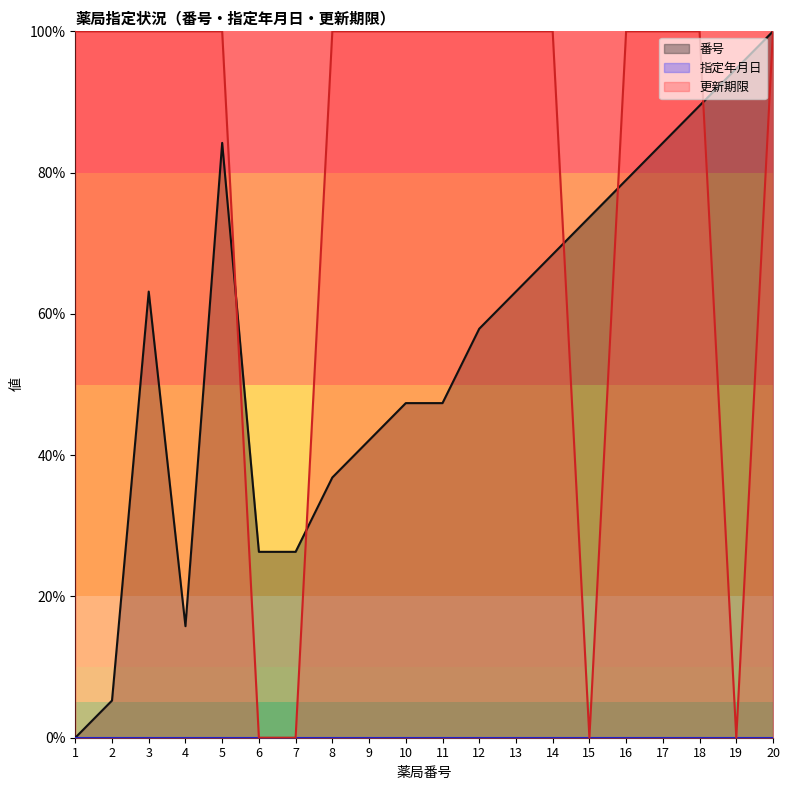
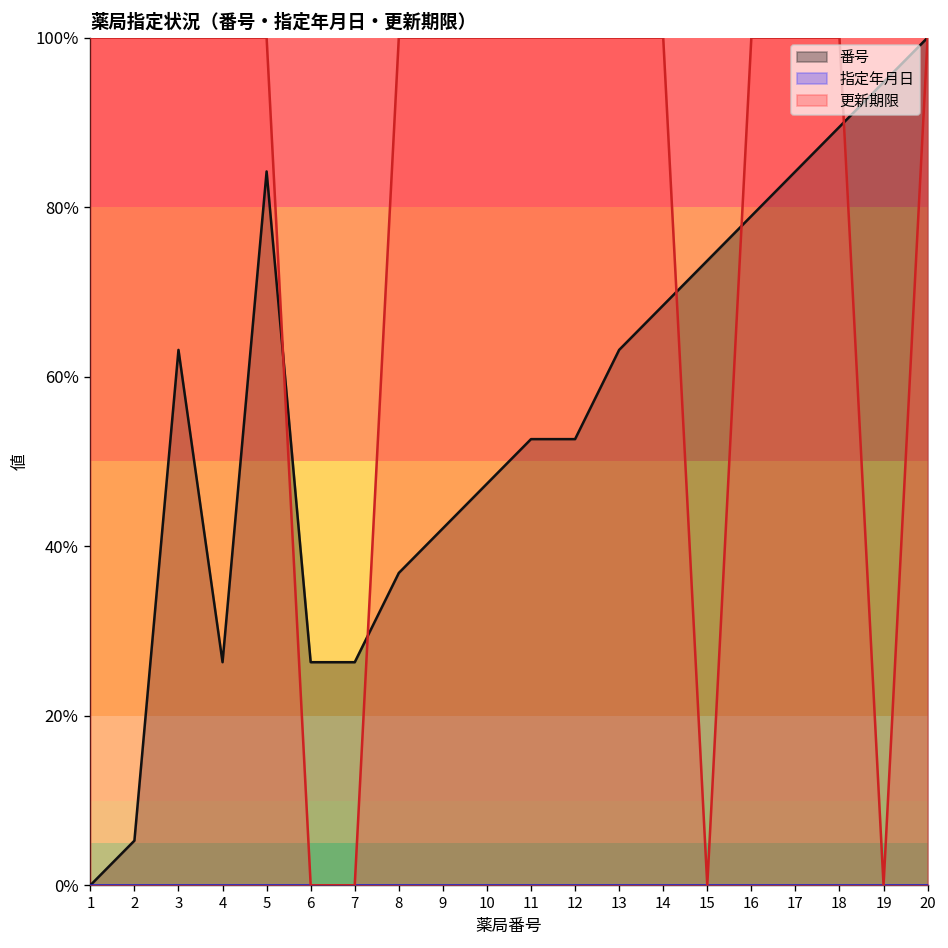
  {
    "番号": {
      "2": "5%",
      "3": "63%",
-     "4": "16%",
+     "4": "26%",
      "5": "84%",
      "6": "26%",
      "7": "26%",
      "8": "37%",
      "9": "42%",
      "10": "47%",
-     "11": "47%",
-     "12": "58%",
+     "11": "53%",
+     "12": "53%",
      "13": "63%",
      "14": "68%",
      "15": "74%",
      "16": "79%",
      "17": "84%",
      "18": "89%"
    },
    "指定年月日": {
      "2": "0%",
      "3": "0%",
      "4": "0%",
      "5": "0%",
      "8": "0%",
      "9": "0%",
      "10": "0%",
      "11": "0%",
      "12": "0%",
      "13": "0%",
      "14": "0%",
      "16": "0%",
      "17": "0%",
      "18": "0%",
      "20": "0%"
    },
    "更新期限": {
      "1": "100%",
      "2": "100%",
      "3": "100%",
      "4": "100%",
      "5": "100%",
      "8": "100%",
      "9": "100%",
      "10": "100%",
      "11": "100%",
      "12": "100%",
      "13": "100%",
      "14": "100%",
      "16": "100%",
      "17": "100%",
      "18": "100%"
    }
  }
